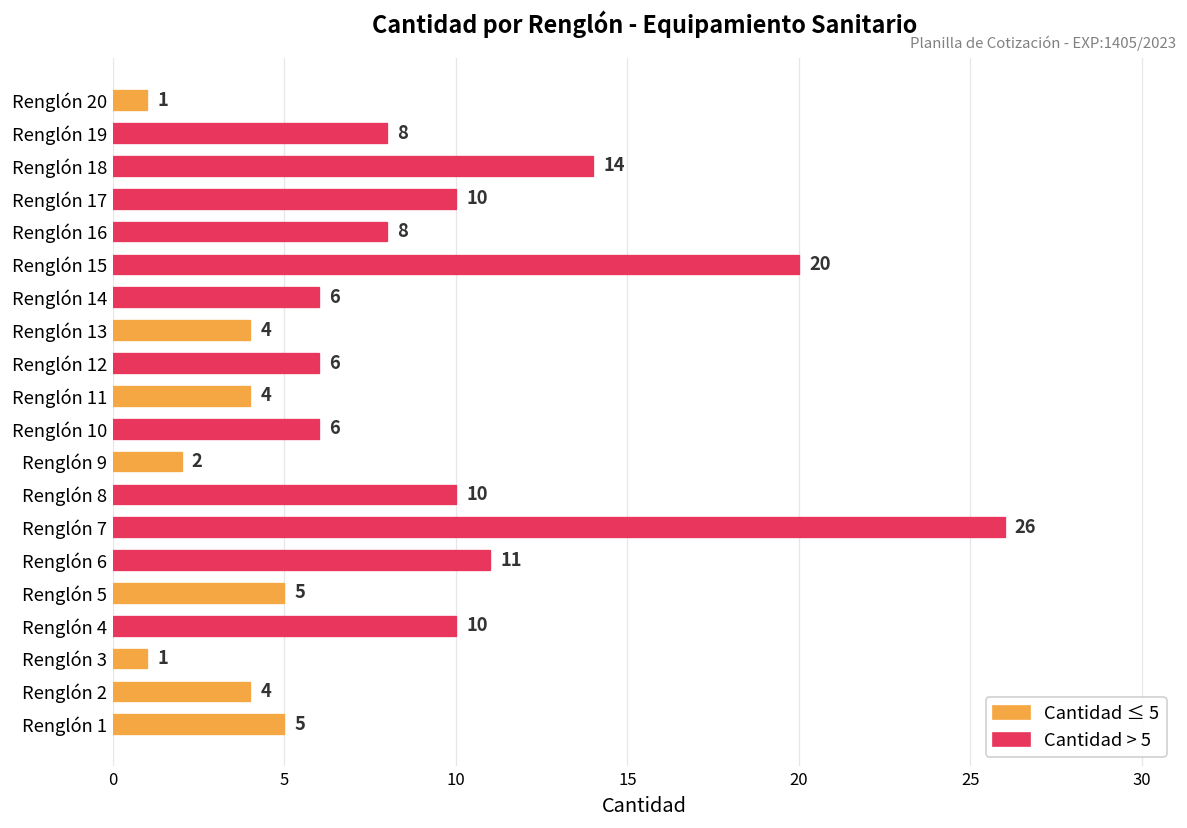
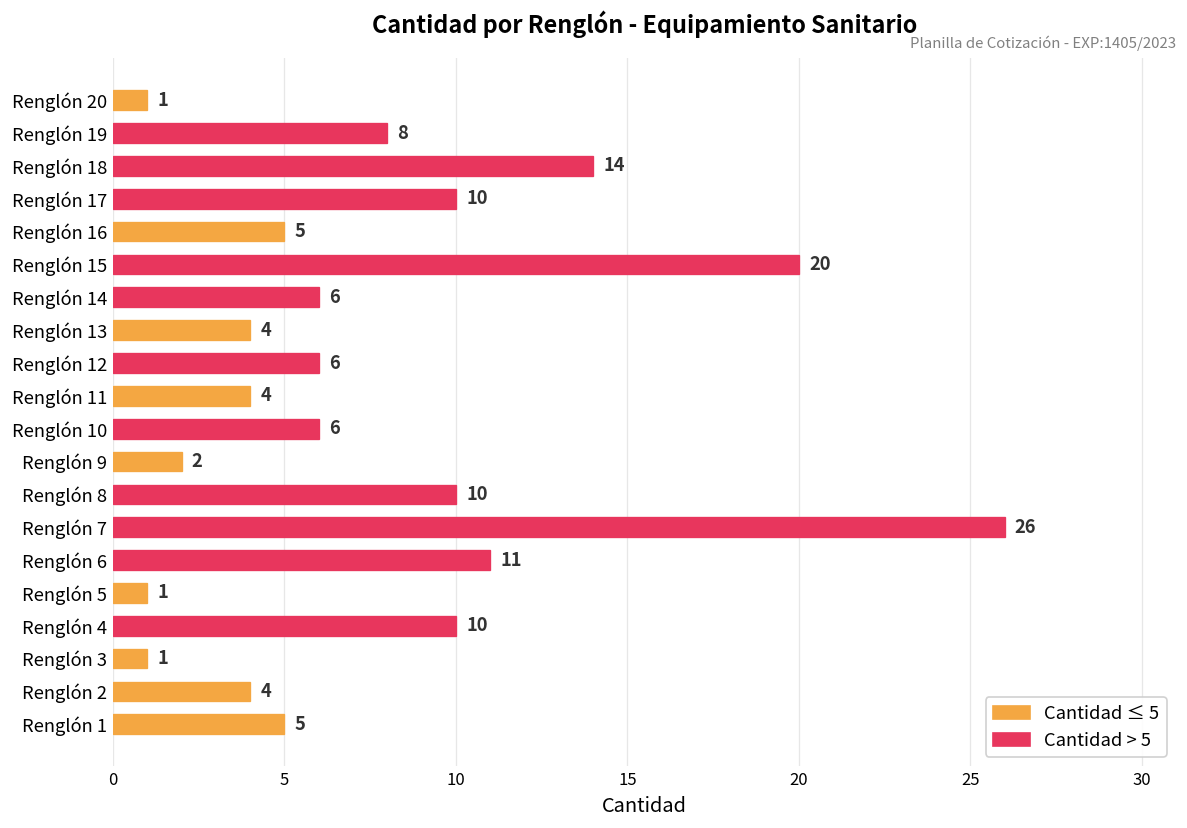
  {
    "Renglón 20": 1,
    "Renglón 19": 8,
    "Renglón 18": 14,
    "Renglón 17": 10,
-   "Renglón 16": 8,
+   "Renglón 16": 5,
    "Renglón 15": 20,
    "Renglón 14": 6,
    "Renglón 13": 4,
    "Renglón 12": 6,
    "Renglón 11": 4,
    "Renglón 10": 6,
    "Renglón 9": 2,
    "Renglón 8": 10,
    "Renglón 7": 26,
    "Renglón 6": 11,
-   "Renglón 5": 5,
+   "Renglón 5": 1,
    "Renglón 4": 10,
    "Renglón 3": 1,
    "Renglón 2": 4,
    "Renglón 1": 5
  }
